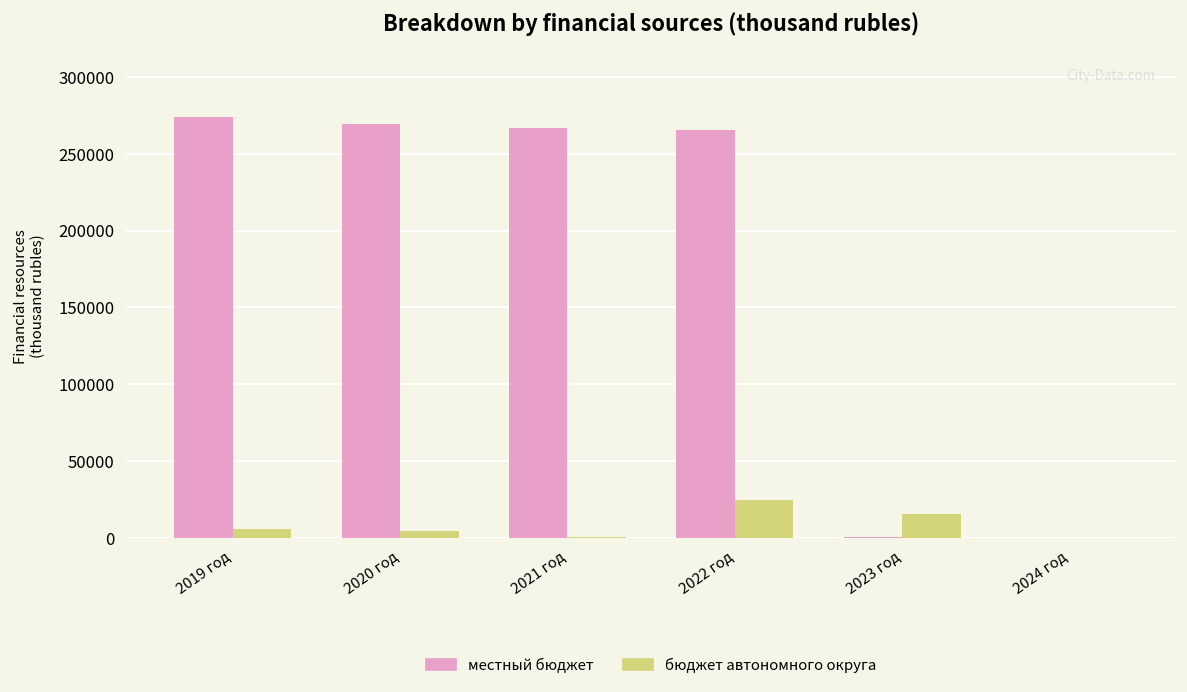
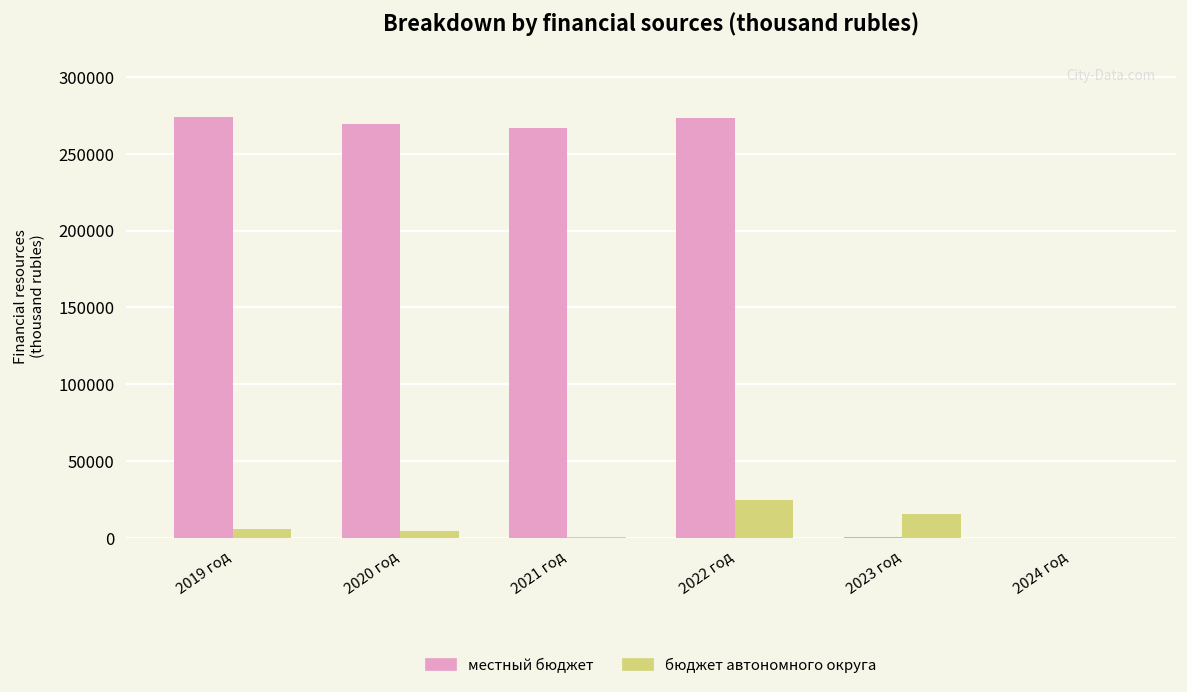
  {
    "местный бюджет": {
      "2019 год": 274000,
      "2020 год": 270000,
      "2021 год": 267000,
-     "2022 год": 266000,
+     "2022 год": 273000,
      "2024 год": 0
    },
    "бюджет автономного округа": {
      "2019 год": 6000,
      "2020 год": 4000,
      "2022 год": 25000,
      "2023 год": 15000,
      "2024 год": 0
    }
  }
